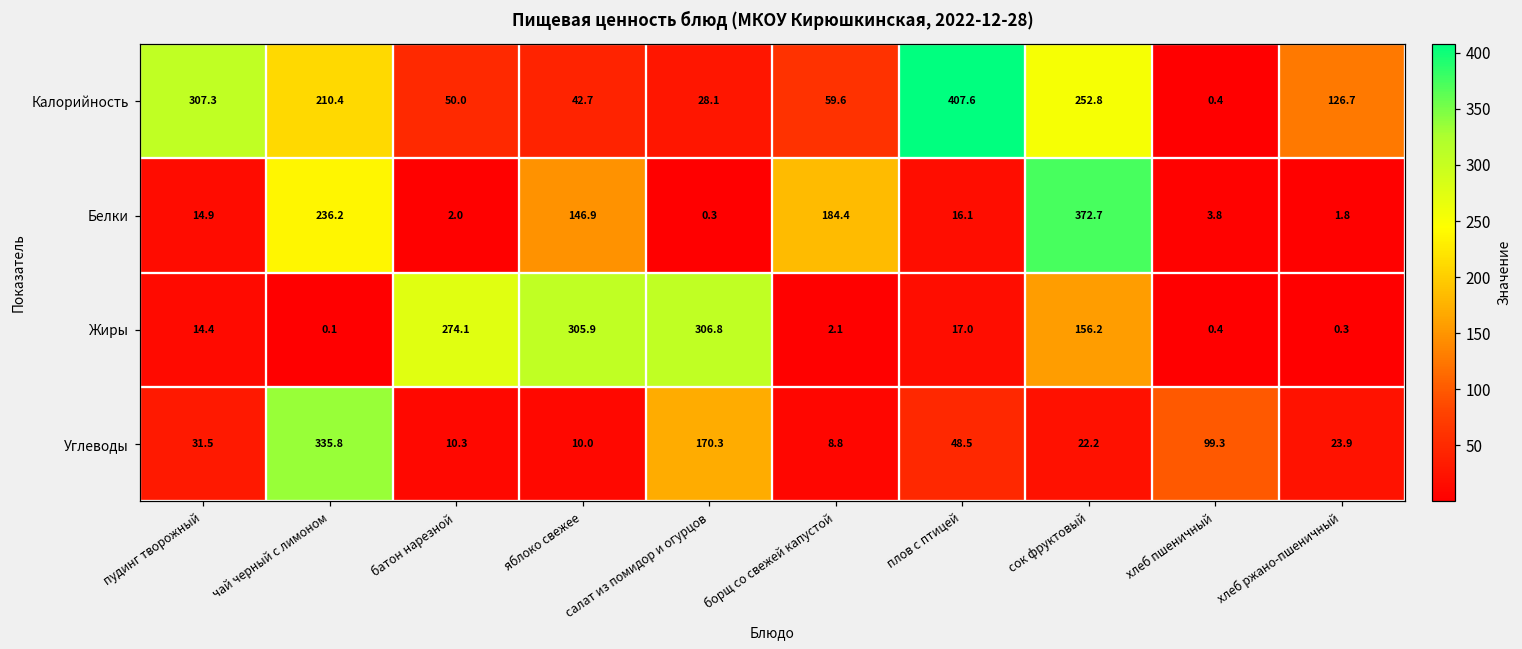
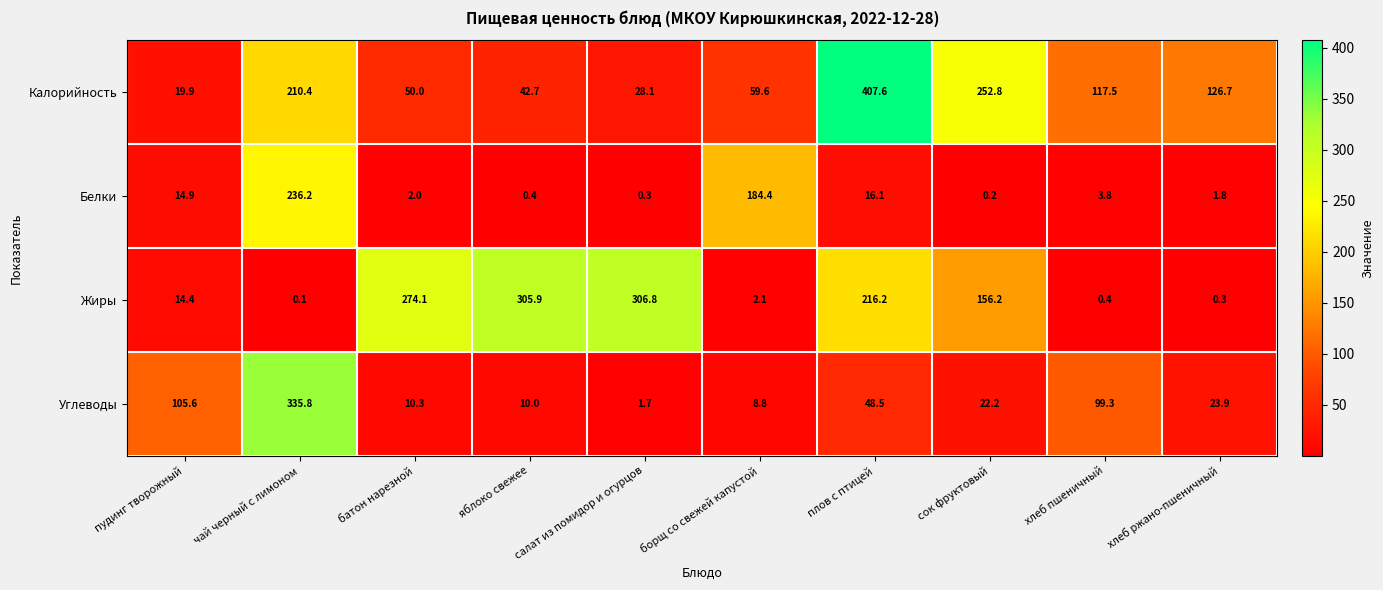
  {
    "Калорийность": {
-     "пудинг творожный": 307.3,
+     "пудинг творожный": 19.9,
      "чай черный с лимоном": 210.4,
      "батон нарезной": 50.0,
      "яблоко свежее": 42.7,
      "салат из помидор и огурцов": 28.1,
      "борщ со свежей капустой": 59.6,
      "плов с птицей": 407.6,
      "сок фруктовый": 252.8,
-     "хлеб пшеничный": 0.4,
+     "хлеб пшеничный": 117.5,
      "хлеб ржано-пшеничный": 126.7
    },
    "Белки": {
      "пудинг творожный": 14.9,
      "чай черный с лимоном": 236.2,
      "батон нарезной": 2.0,
-     "яблоко свежее": 146.9,
+     "яблоко свежее": 0.4,
      "салат из помидор и огурцов": 0.3,
      "борщ со свежей капустой": 184.4,
      "плов с птицей": 16.1,
-     "сок фруктовый": 372.7,
+     "сок фруктовый": 0.2,
      "хлеб пшеничный": 3.8,
      "хлеб ржано-пшеничный": 1.8
    },
    "Жиры": {
      "пудинг творожный": 14.4,
      "чай черный с лимоном": 0.1,
      "батон нарезной": 274.1,
      "яблоко свежее": 305.9,
      "салат из помидор и огурцов": 306.8,
      "борщ со свежей капустой": 2.1,
-     "плов с птицей": 17.0,
+     "плов с птицей": 216.2,
      "сок фруктовый": 156.2,
      "хлеб пшеничный": 0.4,
      "хлеб ржано-пшеничный": 0.3
    },
    "Углеводы": {
-     "пудинг творожный": 31.5,
+     "пудинг творожный": 105.6,
      "чай черный с лимоном": 335.8,
      "батон нарезной": 10.3,
      "яблоко свежее": 10.0,
-     "салат из помидор и огурцов": 170.3,
+     "салат из помидор и огурцов": 1.7,
      "борщ со свежей капустой": 8.8,
      "плов с птицей": 48.5,
      "сок фруктовый": 22.2,
      "хлеб пшеничный": 99.3,
      "хлеб ржано-пшеничный": 23.9
    }
  }
